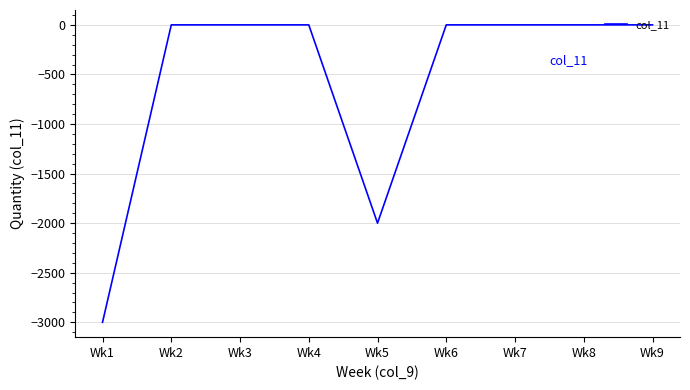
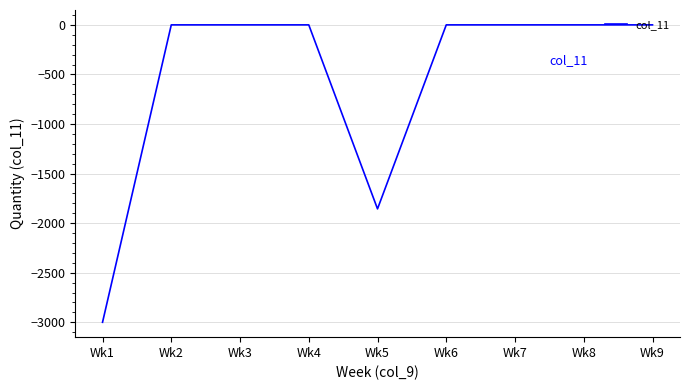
  {
    "Wk1": -3000,
    "Wk2": 0,
    "Wk3": 0,
    "Wk4": 0,
-   "Wk5": -2000,
+   "Wk5": -1900,
    "Wk6": 0,
    "Wk7": 0,
    "Wk8": 0,
    "Wk9": 0
  }
